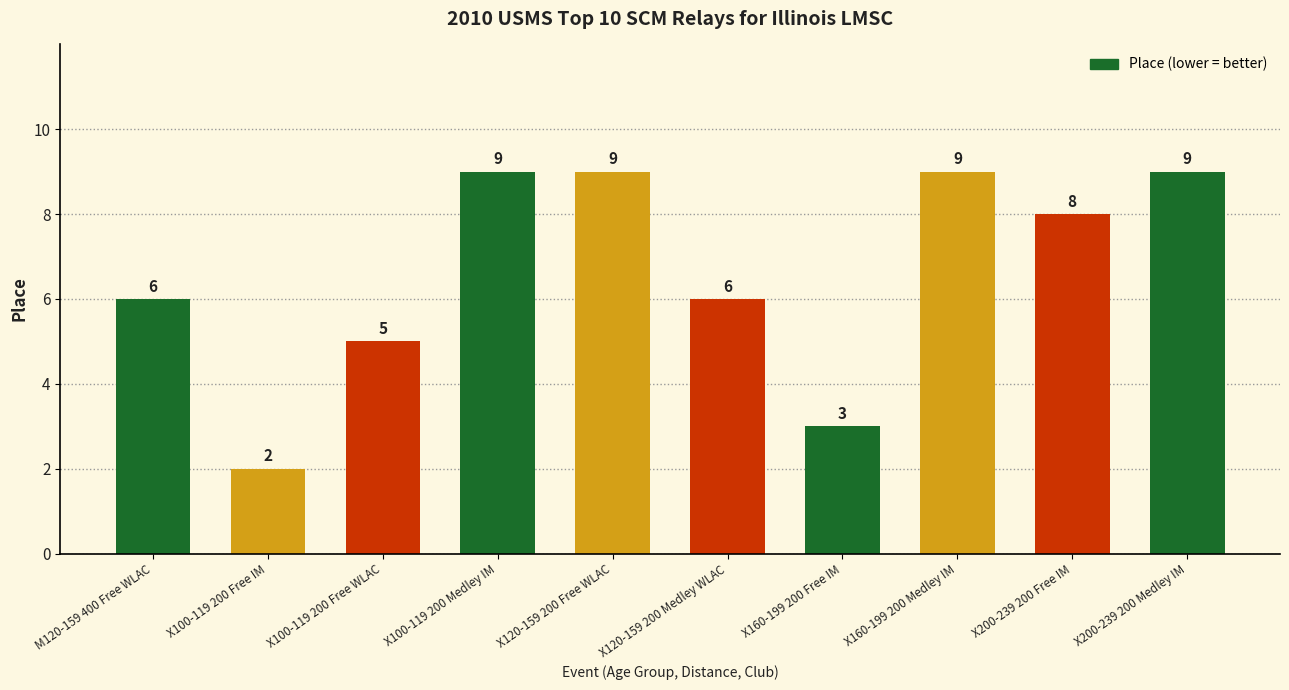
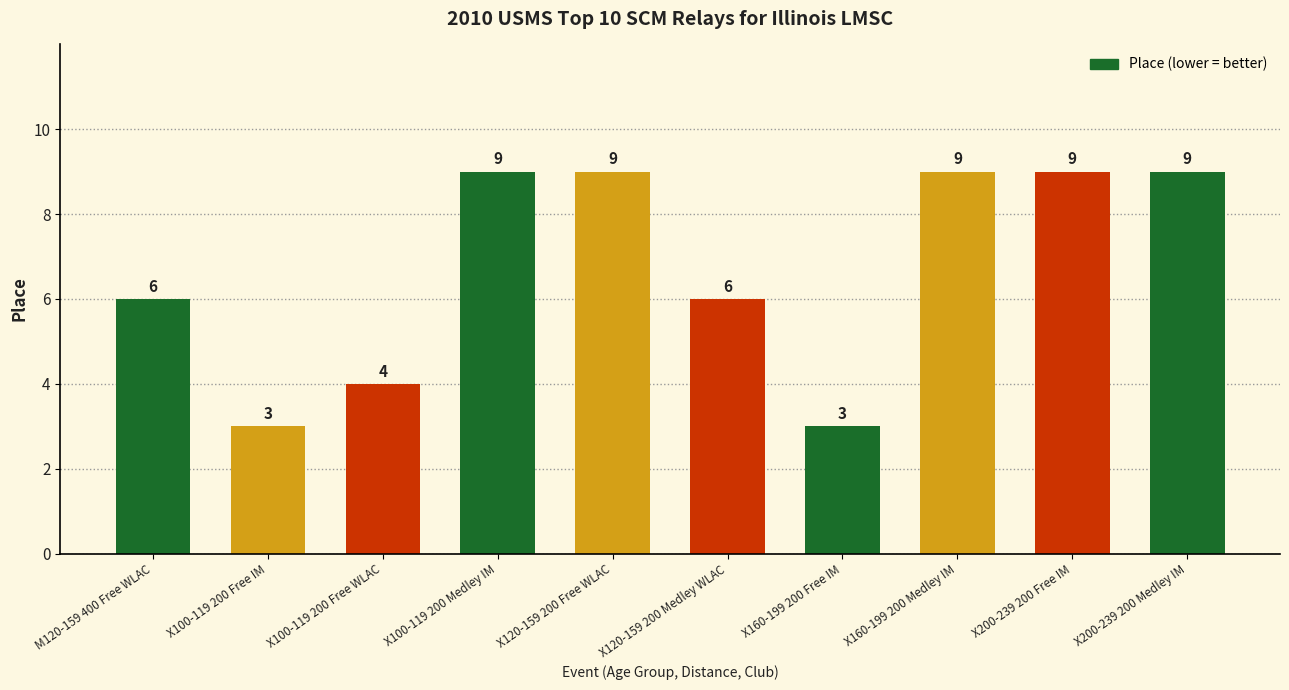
  {
    "M120-159 400 Free WLAC": 6,
-   "X100-119 200 Free IM": 2,
-   "X100-119 200 Free WLAC": 5,
+   "X100-119 200 Free IM": 3,
+   "X100-119 200 Free WLAC": 4,
    "X100-119 200 Medley IM": 9,
    "X120-159 200 Free WLAC": 9,
    "X120-159 200 Medley WLAC": 6,
    "X160-199 200 Free IM": 3,
    "X160-199 200 Medley IM": 9,
-   "X200-239 200 Free IM": 8,
+   "X200-239 200 Free IM": 9,
    "X200-239 200 Medley IM": 9
  }
